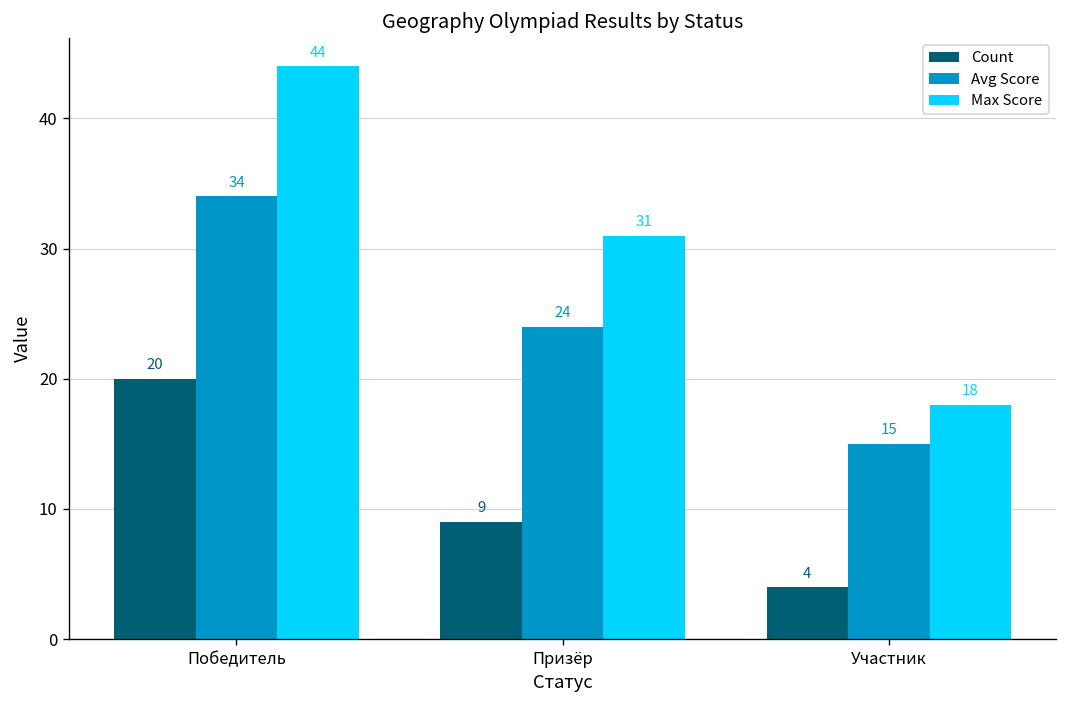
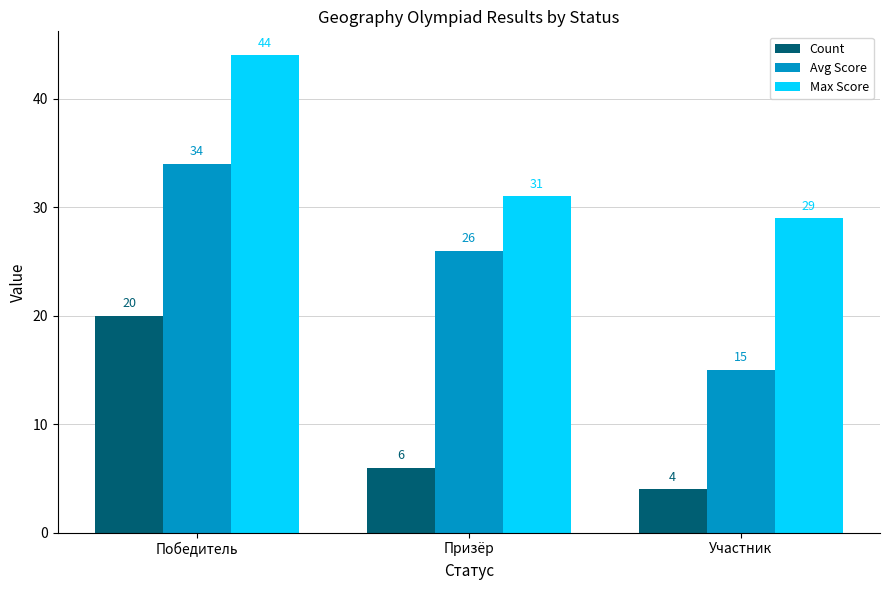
  {
    "Count": {
      "Победитель": 20,
-     "Призёр": 9,
+     "Призёр": 6,
      "Участник": 4
    },
    "Avg Score": {
      "Победитель": 34,
-     "Призёр": 24,
+     "Призёр": 26,
      "Участник": 15
    },
    "Max Score": {
      "Победитель": 44,
      "Призёр": 31,
-     "Участник": 18
+     "Участник": 29
    }
  }
